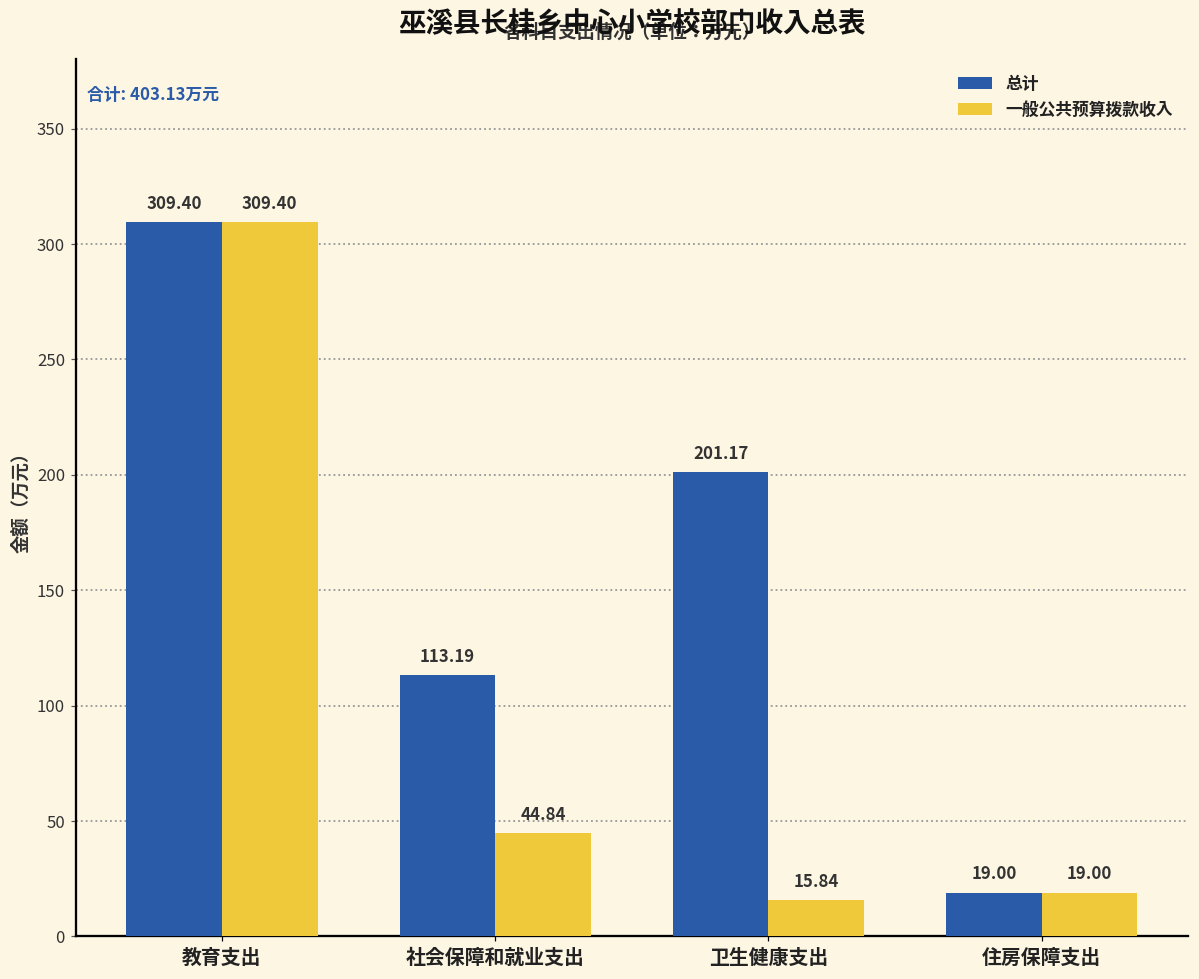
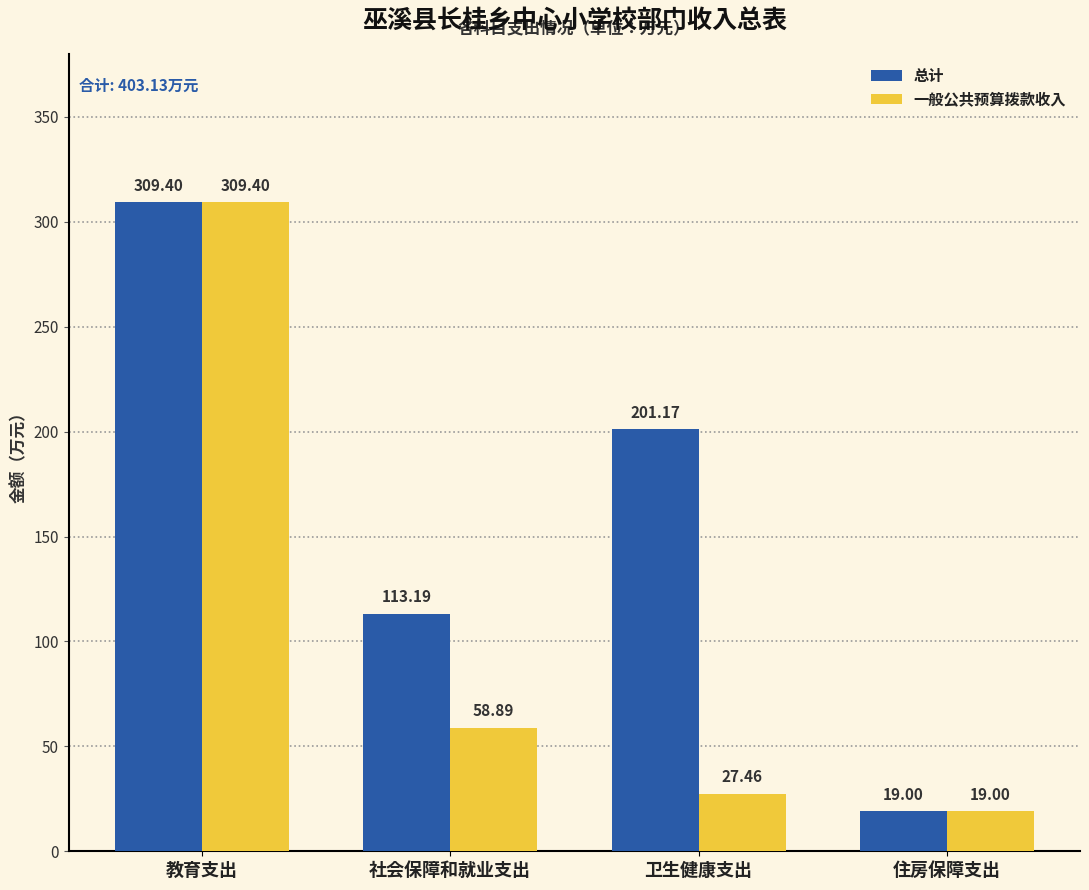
  {
    "总计": {
      "教育支出": 309.40,
      "社会保障和就业支出": 113.19,
      "卫生健康支出": 201.17,
      "住房保障支出": 19.00
    },
    "一般公共预算拨款收入": {
      "教育支出": 309.40,
-     "社会保障和就业支出": 44.84,
-     "卫生健康支出": 15.84,
+     "社会保障和就业支出": 58.89,
+     "卫生健康支出": 27.46,
      "住房保障支出": 19.00
    }
  }
